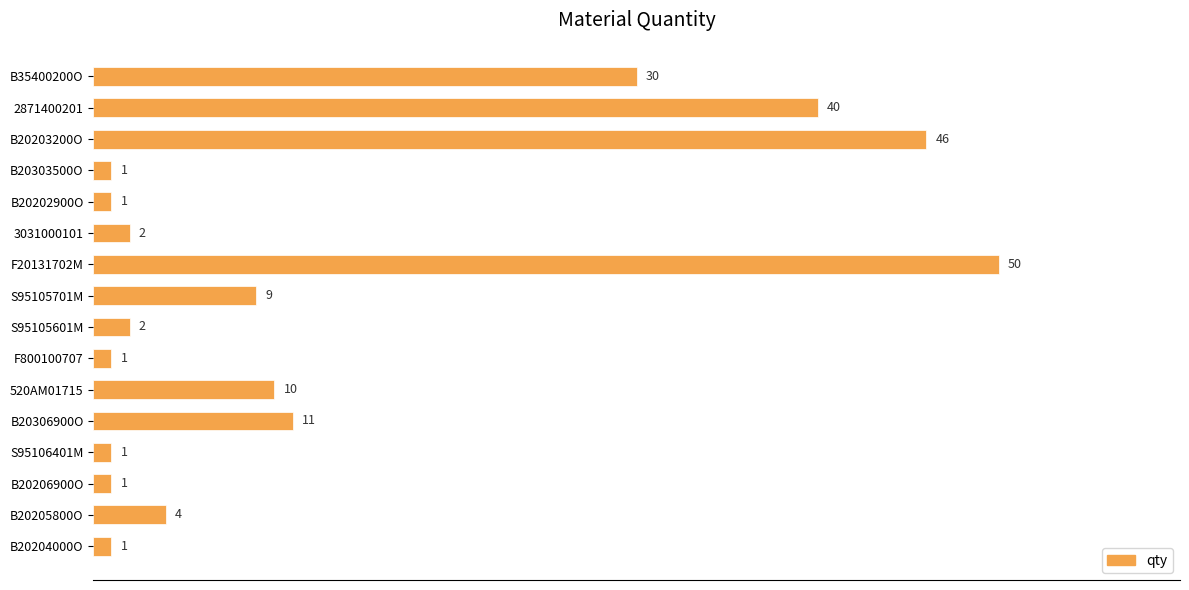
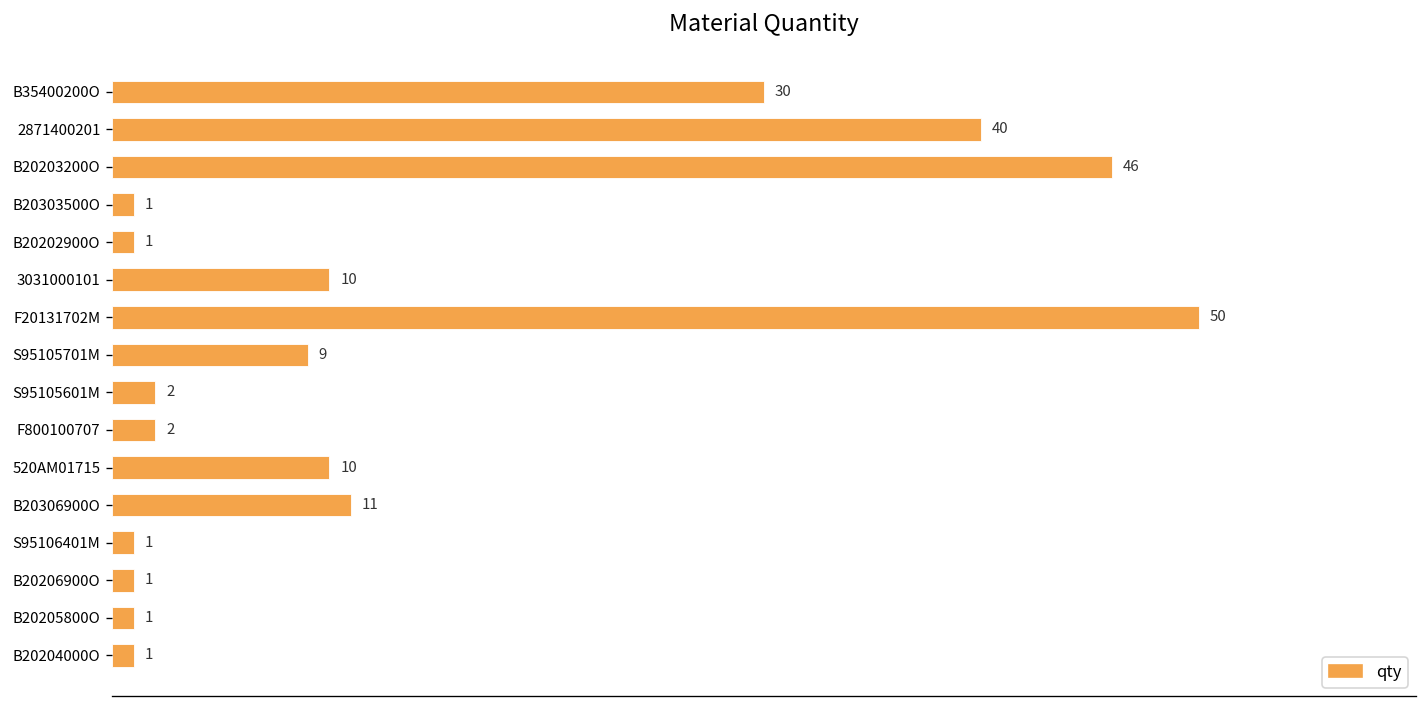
  {
    "B35400200O": 30,
    "2871400201": 40,
    "B20203200O": 46,
    "B20303500O": 1,
    "B20202900O": 1,
-   "3031000101": 2,
+   "3031000101": 10,
    "F20131702M": 50,
    "S95105701M": 9,
    "S95105601M": 2,
-   "F800100707": 1,
+   "F800100707": 2,
    "520AM01715": 10,
    "B20306900O": 11,
    "S95106401M": 1,
    "B20206900O": 1,
-   "B20205800O": 4,
+   "B20205800O": 1,
    "B20204000O": 1
  }
